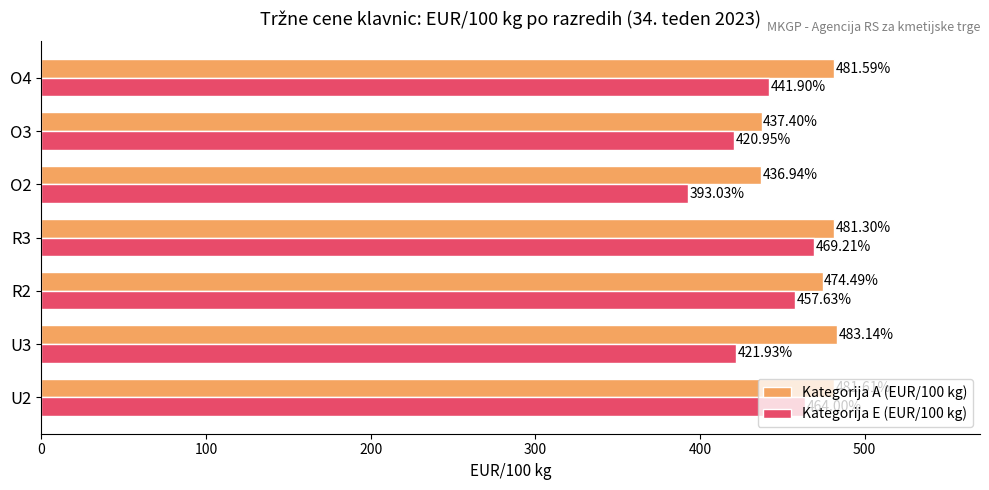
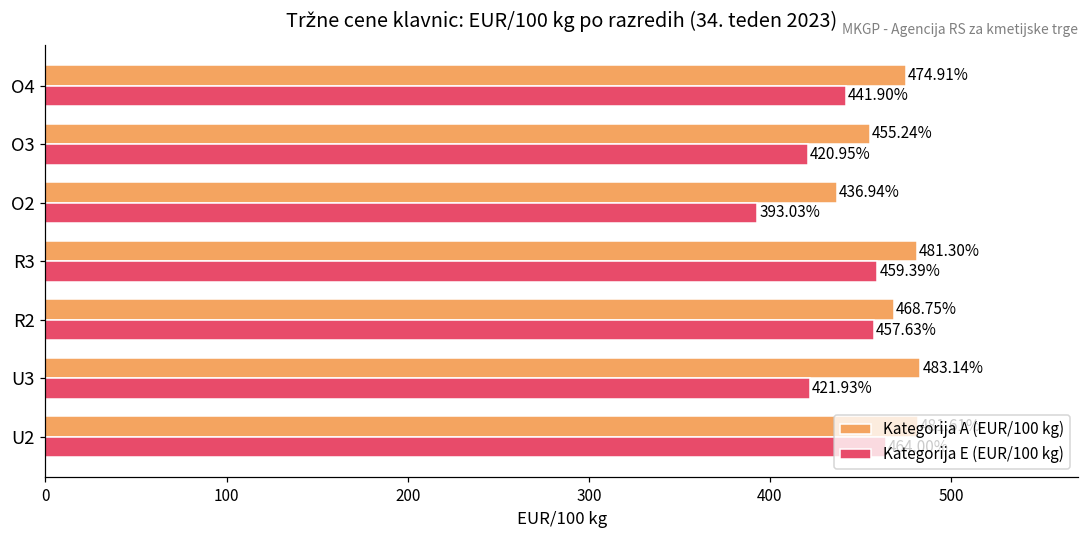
  {
    "Kategorija A (EUR/100 kg)": {
-     "O4": "481.59%",
-     "O3": "437.40%",
+     "O4": "474.91%",
+     "O3": "455.24%",
      "O2": "436.94%",
      "R3": "481.30%",
-     "R2": "474.49%",
+     "R2": "468.75%",
      "U3": "483.14%"
    },
    "Kategorija E (EUR/100 kg)": {
      "O4": "441.90%",
      "O3": "420.95%",
      "O2": "393.03%",
-     "R3": "469.21%",
+     "R3": "459.39%",
      "R2": "457.63%",
      "U3": "421.93%"
    }
  }
